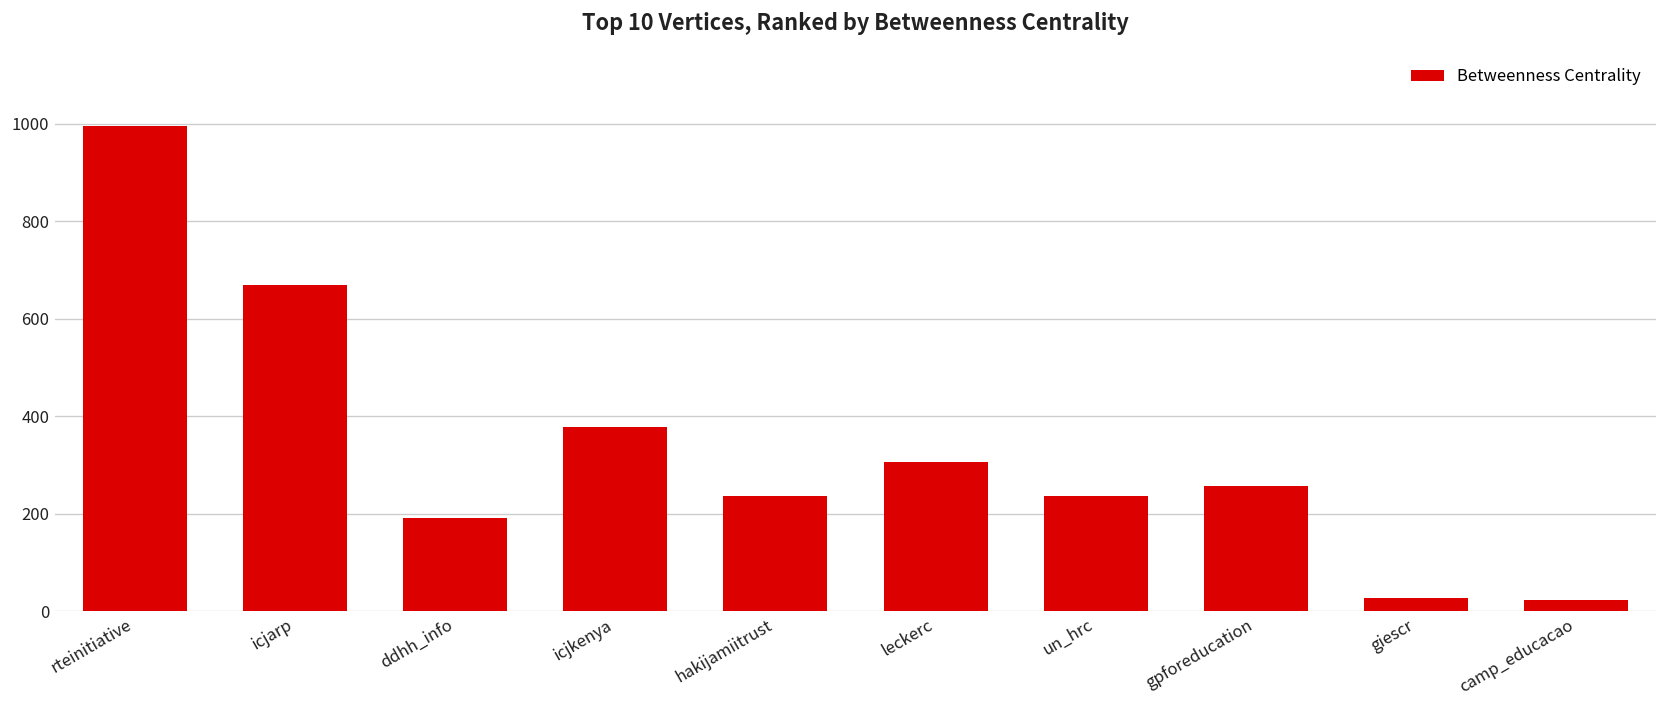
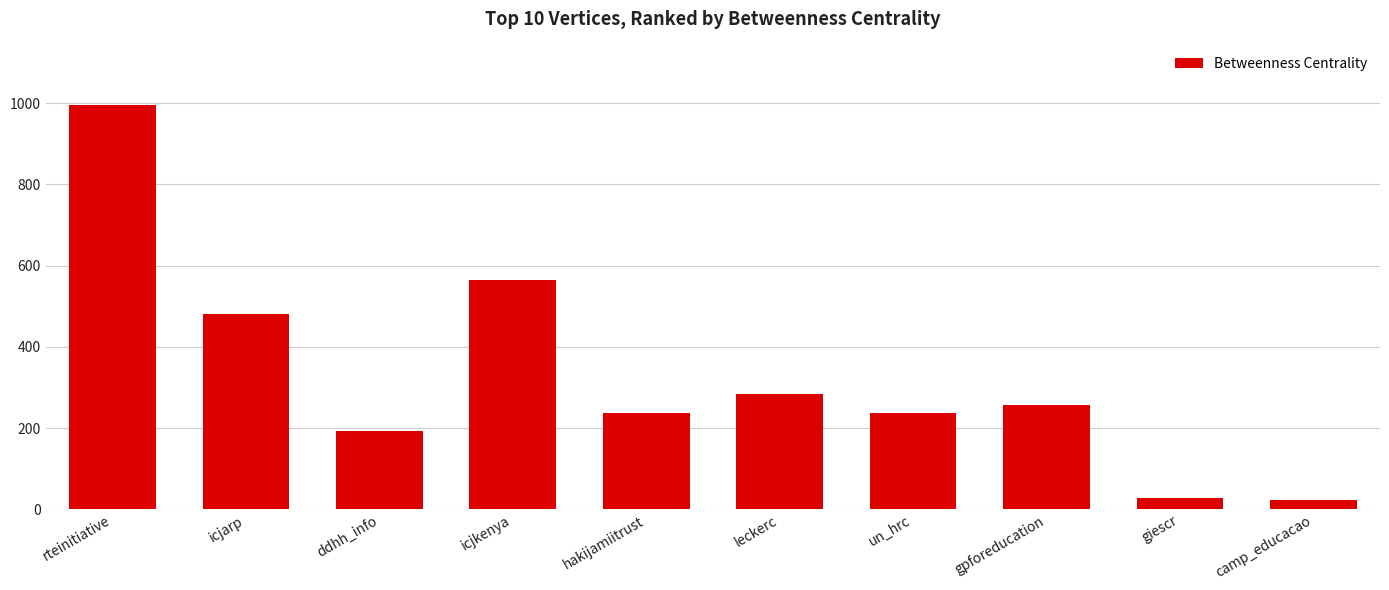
  {
    "rteinitiative": 1000,
-   "icjarp": 670,
+   "icjarp": 480,
    "ddhh_info": 190,
-   "icjkenya": 380,
+   "icjkenya": 570,
    "hakijamiitrust": 240,
-   "leckerc": 310,
+   "leckerc": 280,
    "un_hrc": 240,
    "gpforeducation": 260,
    "giescr": 30,
    "camp_educacao": 20
  }
